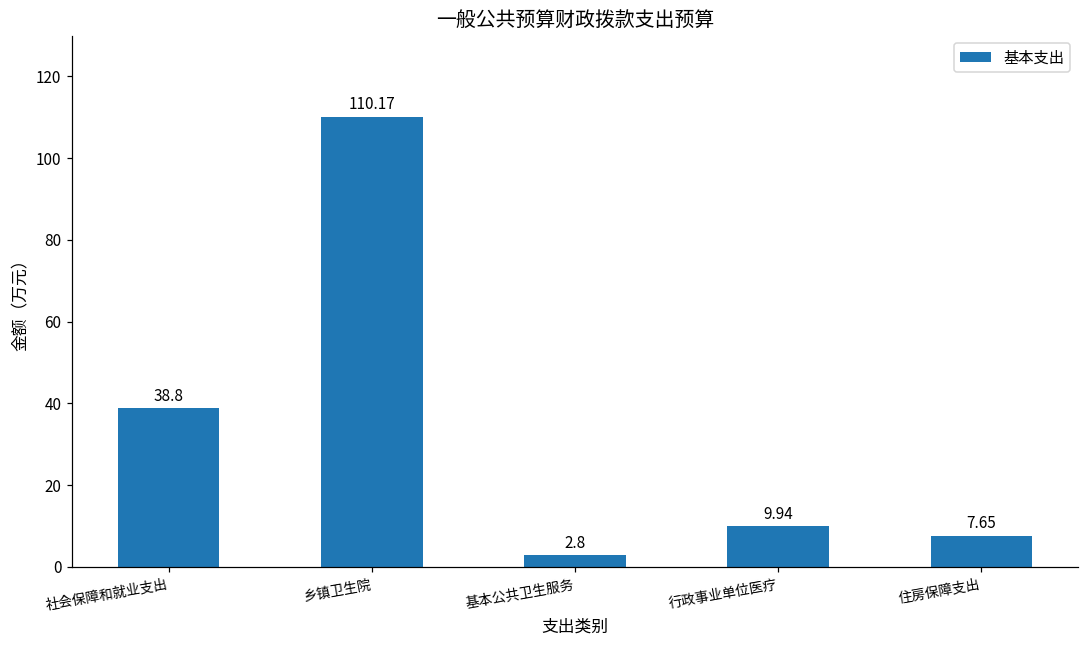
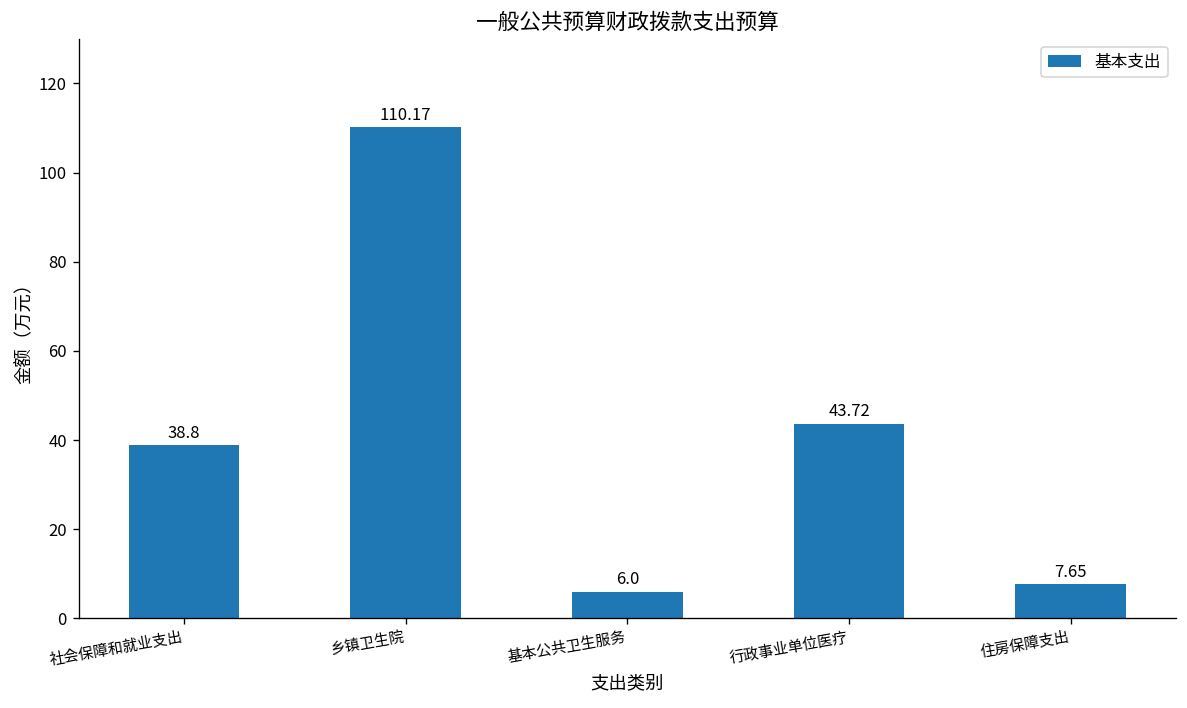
  {
    "社会保障和就业支出": 38.8,
    "乡镇卫生院": 110.17,
-   "基本公共卫生服务": 2.8,
-   "行政事业单位医疗": 9.94,
+   "基本公共卫生服务": 6.0,
+   "行政事业单位医疗": 43.72,
    "住房保障支出": 7.65
  }
